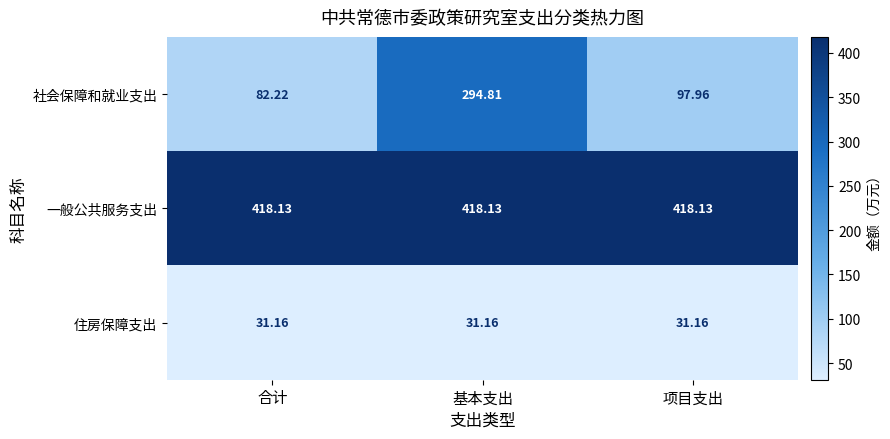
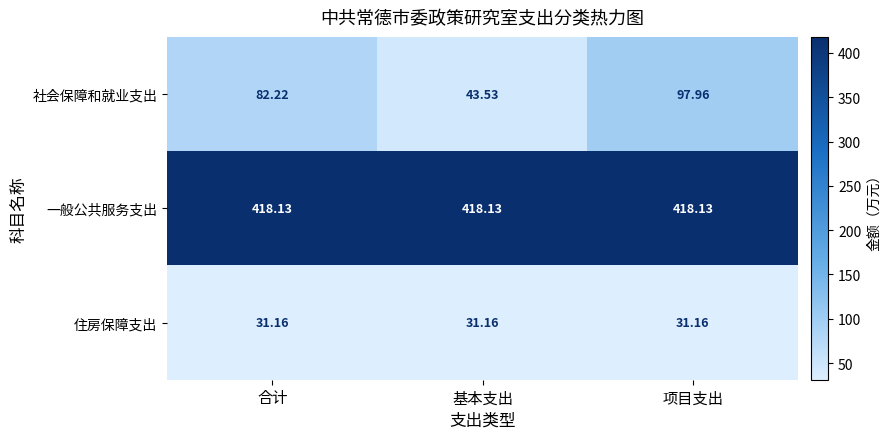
  {
    "社会保障和就业支出": {
      "合计": 82.22,
-     "基本支出": 294.81,
+     "基本支出": 43.53,
      "项目支出": 97.96
    },
    "一般公共服务支出": {
      "合计": 418.13,
      "基本支出": 418.13,
      "项目支出": 418.13
    },
    "住房保障支出": {
      "合计": 31.16,
      "基本支出": 31.16,
      "项目支出": 31.16
    }
  }
